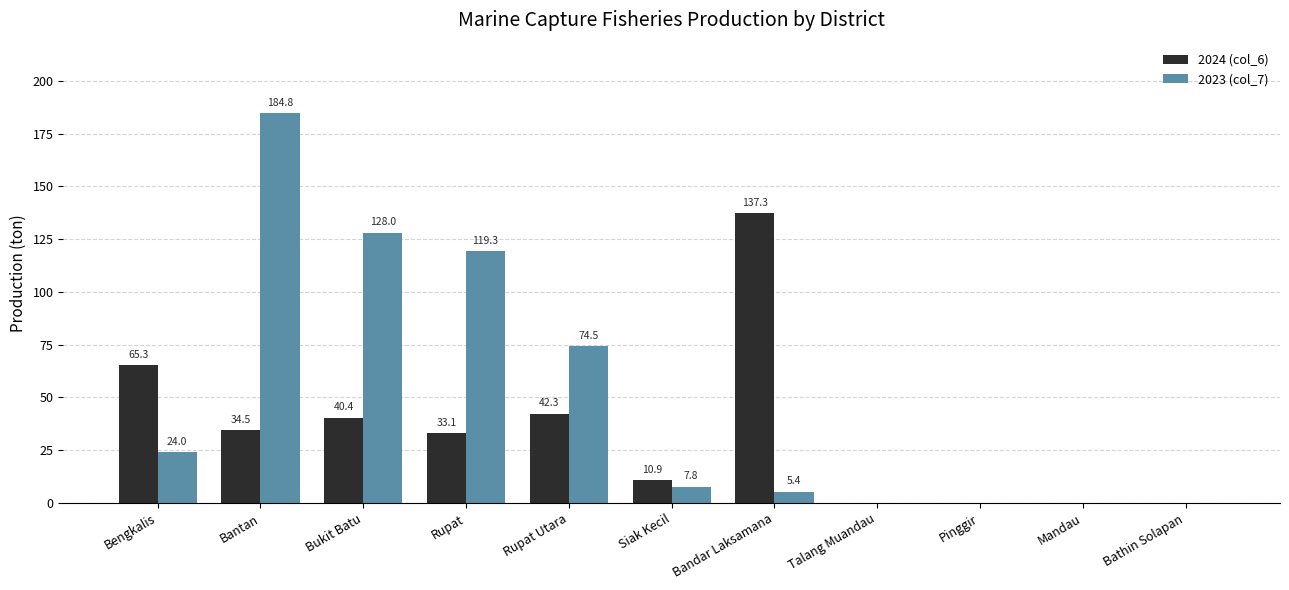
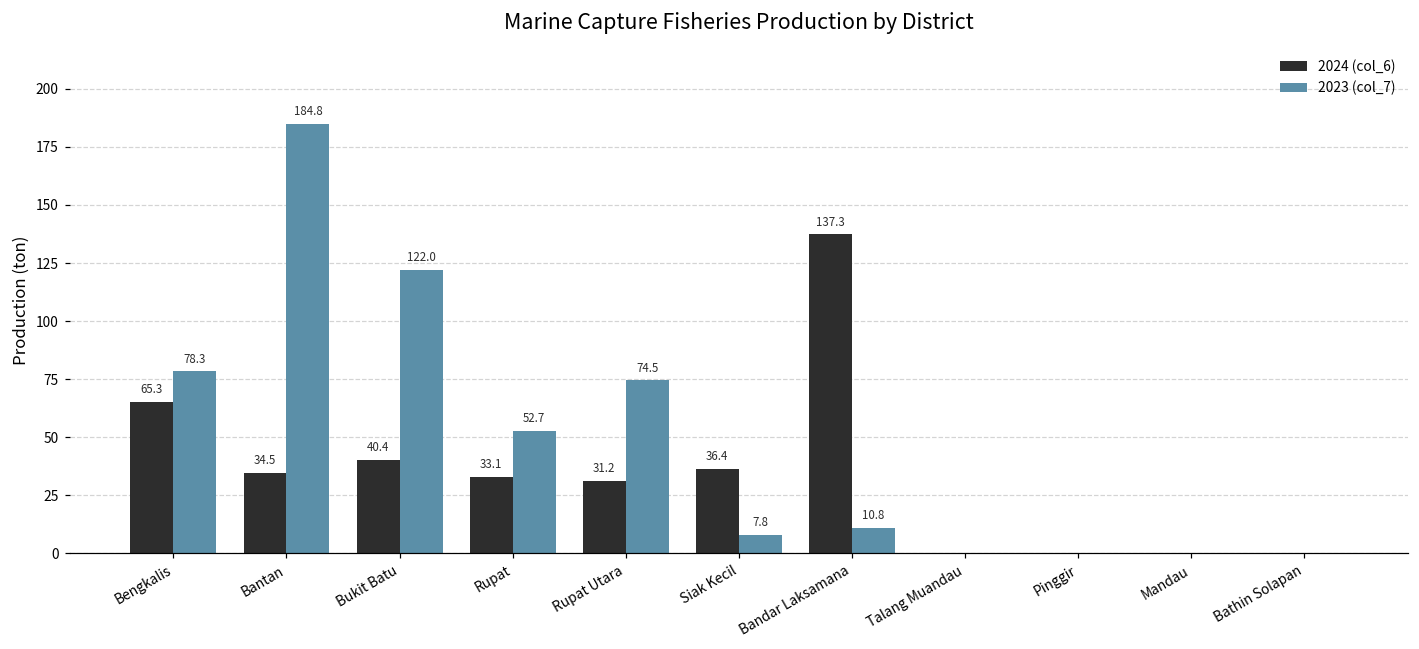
  {
    "2024 (col_6)": {
      "Bengkalis": 65.3,
      "Bantan": 34.5,
      "Bukit Batu": 40.4,
      "Rupat": 33.1,
-     "Rupat Utara": 42.3,
-     "Siak Kecil": 10.9,
+     "Rupat Utara": 31.2,
+     "Siak Kecil": 36.4,
      "Bandar Laksamana": 137.3
    },
    "2023 (col_7)": {
-     "Bengkalis": 24.0,
+     "Bengkalis": 78.3,
      "Bantan": 184.8,
-     "Bukit Batu": 128.0,
-     "Rupat": 119.3,
+     "Bukit Batu": 122.0,
+     "Rupat": 52.7,
      "Rupat Utara": 74.5,
      "Siak Kecil": 7.8,
-     "Bandar Laksamana": 5.4
+     "Bandar Laksamana": 10.8
    }
  }
